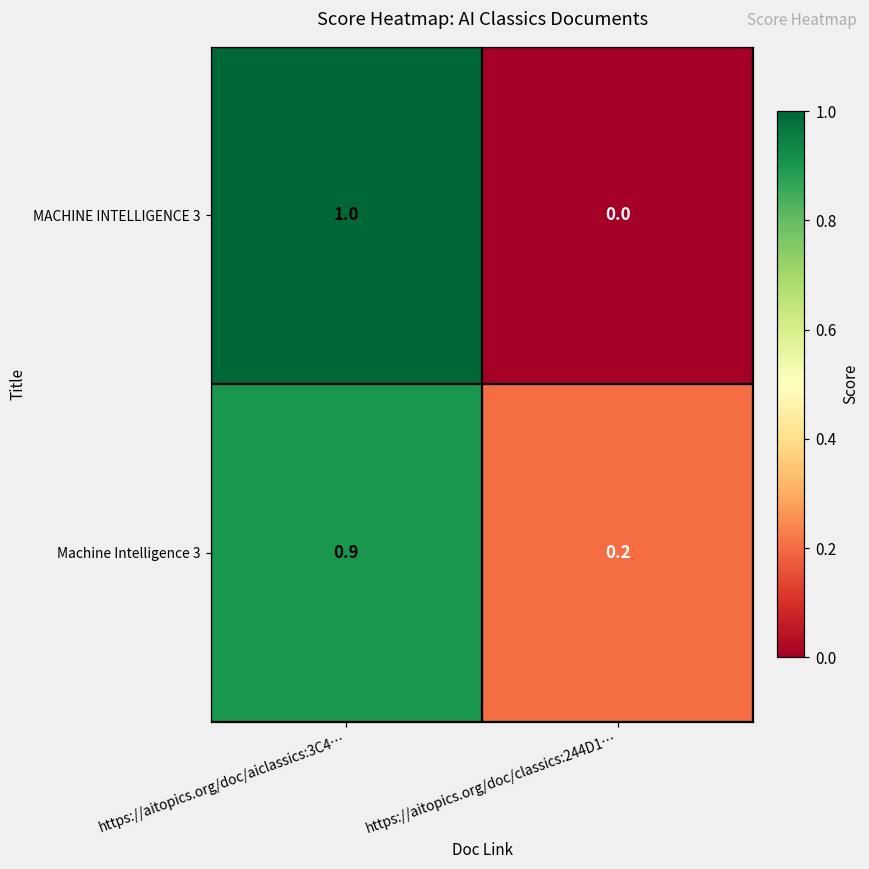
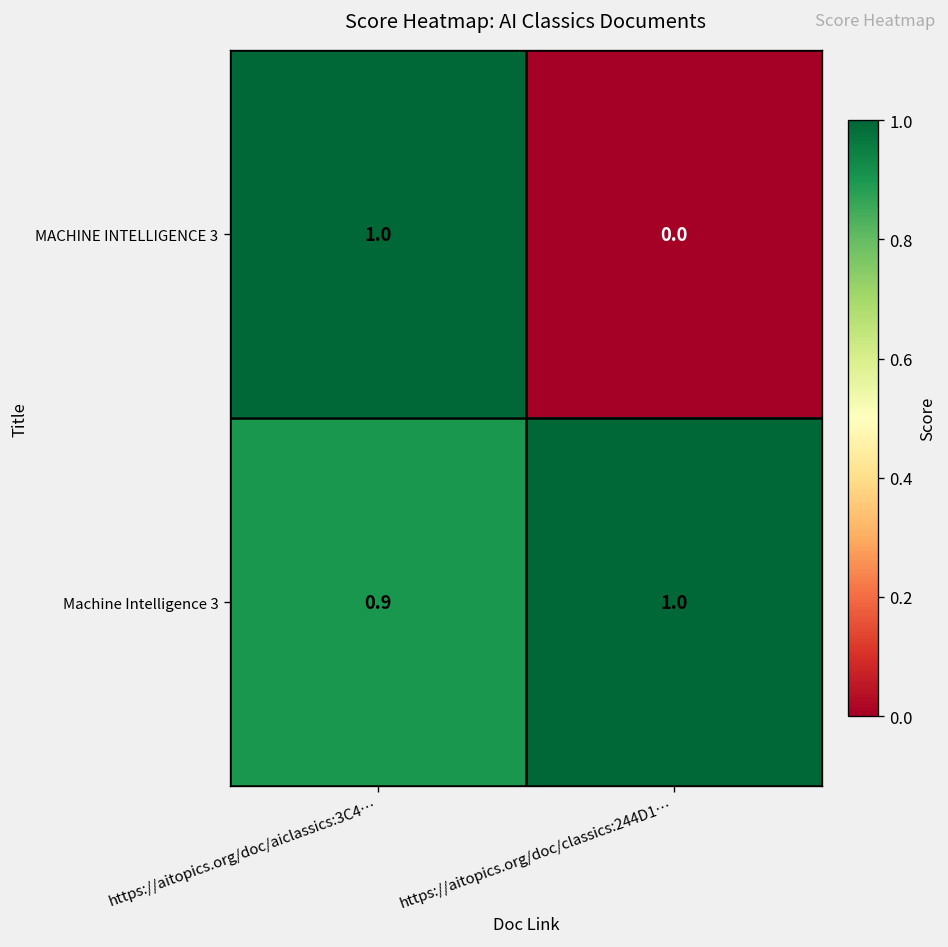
  {
    "MACHINE INTELLIGENCE 3": {
      "https://aitopics.org/doc/aiclassics:3C4…": 1.0,
      "https://aitopics.org/doc/classics:244D1…": 0.0
    },
    "Machine Intelligence 3": {
      "https://aitopics.org/doc/aiclassics:3C4…": 0.9,
-     "https://aitopics.org/doc/classics:244D1…": 0.2
+     "https://aitopics.org/doc/classics:244D1…": 1.0
    }
  }
